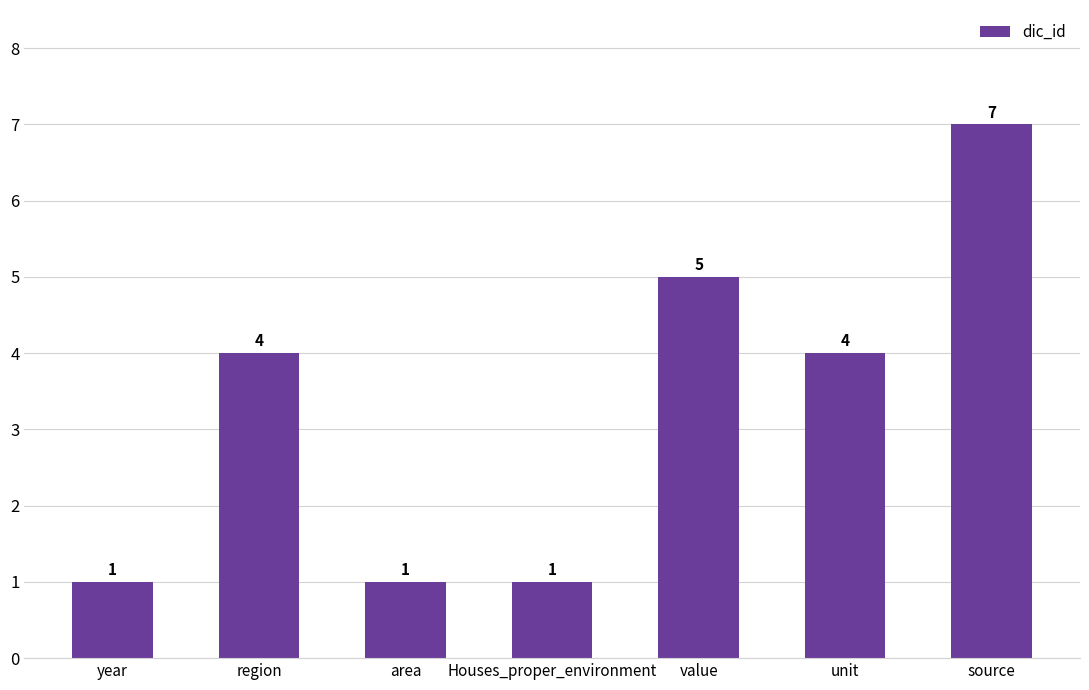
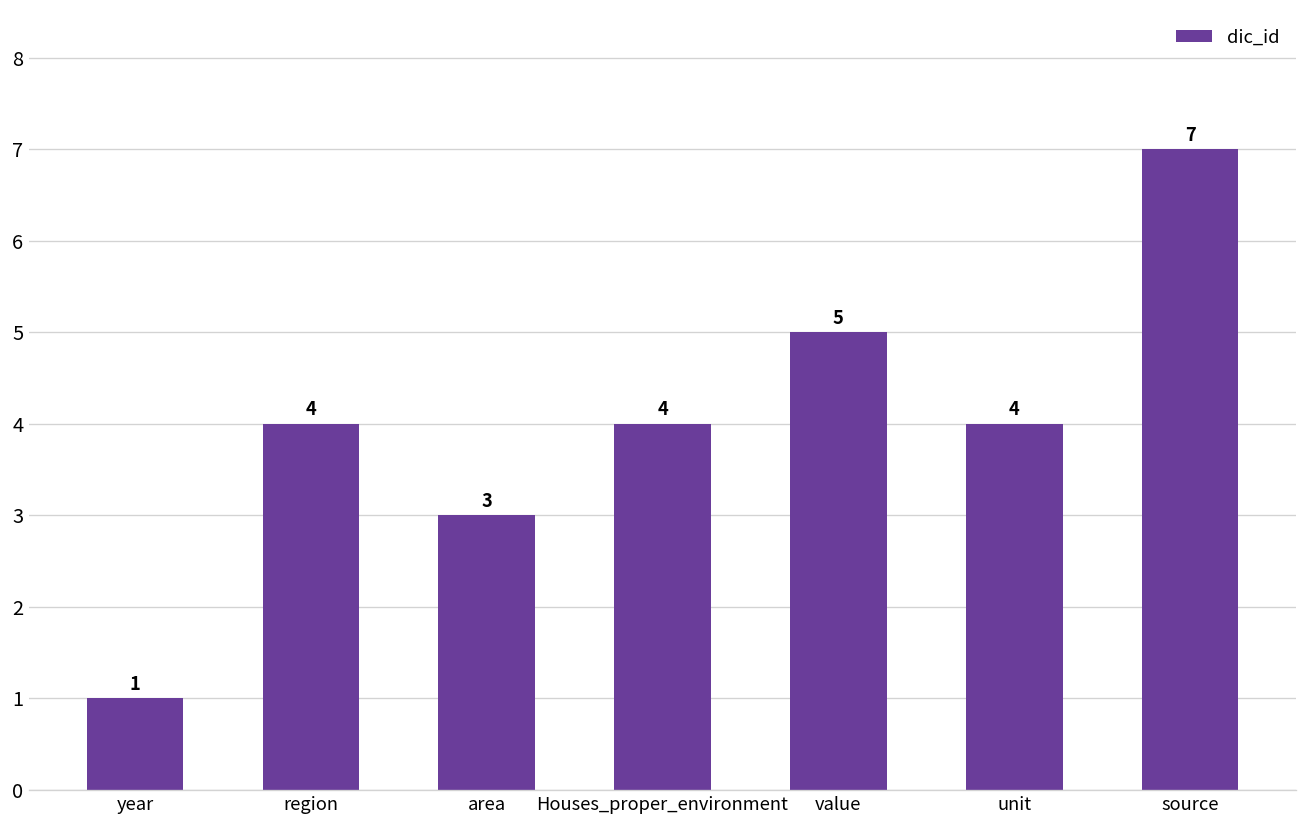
  {
    "year": 1,
    "region": 4,
-   "area": 1,
-   "Houses_proper_environment": 1,
+   "area": 3,
+   "Houses_proper_environment": 4,
    "value": 5,
    "unit": 4,
    "source": 7
  }
